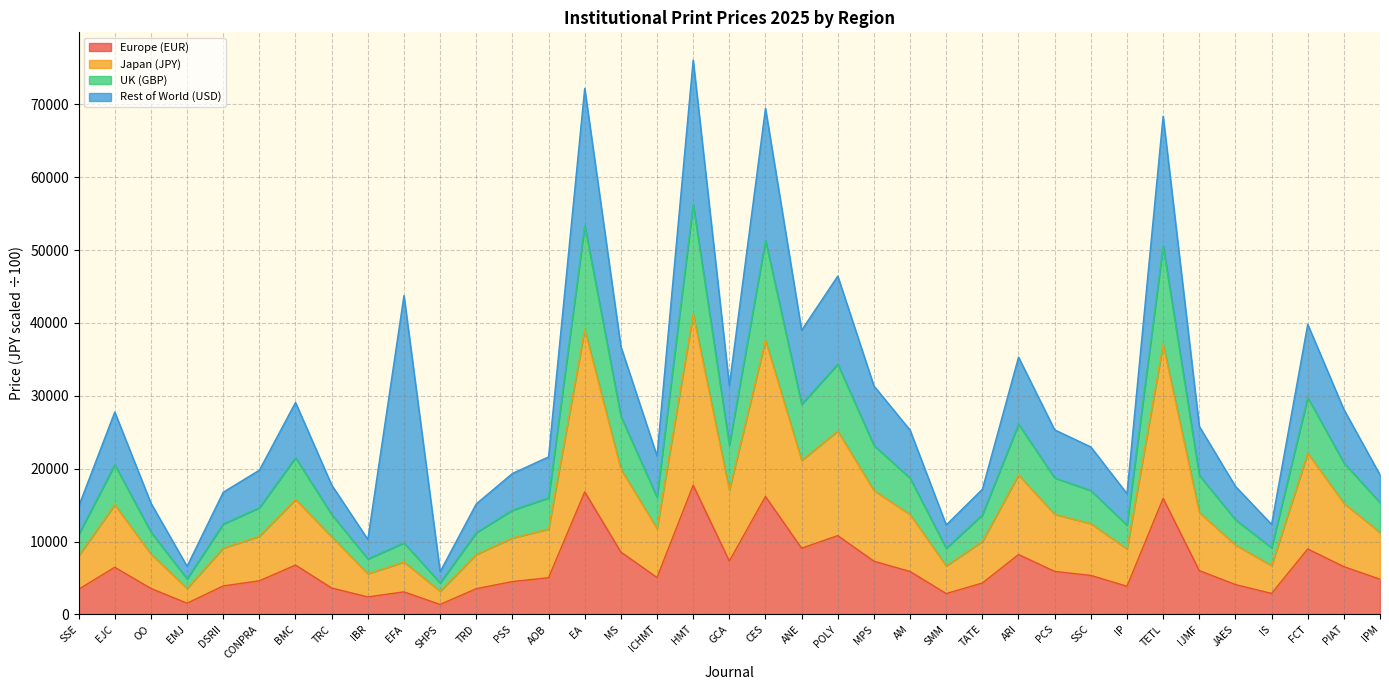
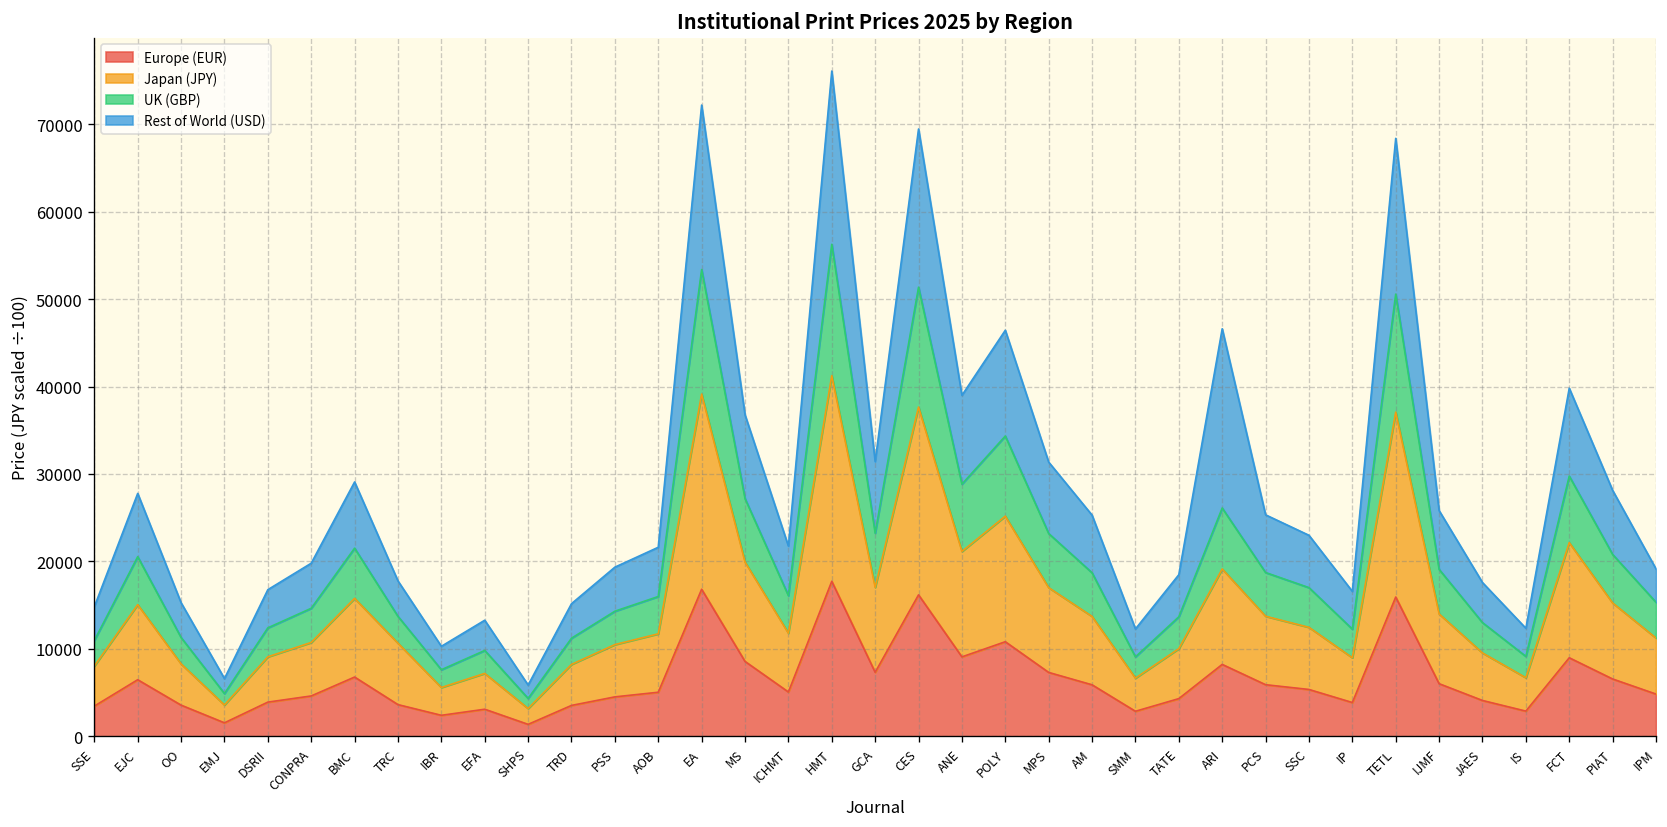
  {
    "Europe (EUR)": {
      "SSE": 3000,
      "EJC": 6000,
      "OO": 4000,
      "EMJ": 2000,
      "DSRII": 4000,
      "CONPRA": 5000,
      "BMC": 7000,
      "TRC": 4000,
      "IBR": 2000,
      "EFA": 3000,
      "SHPS": 1000,
      "TRD": 4000,
      "PSS": 5000,
      "AOB": 5000,
      "EA": 17000,
      "MS": 9000,
      "ICHMT": 5000,
      "HMT": 18000,
      "GCA": 7000,
      "CES": 16000,
      "ANE": 9000,
      "POLY": 11000,
      "MPS": 7000,
      "AM": 6000,
      "SMM": 3000,
      "TATE": 4000,
      "ARI": 8000,
      "PCS": 6000,
      "SSC": 5000,
      "IP": 4000,
      "TETL": 16000,
      "IJMF": 6000,
      "JAES": 4000,
      "IS": 3000,
      "FCT": 9000,
      "PIAT": 7000,
      "IPM": 5000
    },
    "Japan (JPY)": {
      "SSE": 5000,
      "EJC": 9000,
      "OO": 5000,
      "EMJ": 2000,
      "DSRII": 5000,
      "CONPRA": 6000,
      "BMC": 9000,
      "TRC": 7000,
      "IBR": 3000,
      "EFA": 4000,
      "SHPS": 2000,
      "TRD": 5000,
      "PSS": 6000,
      "AOB": 7000,
      "EA": 22000,
      "MS": 11000,
      "ICHMT": 7000,
      "HMT": 24000,
      "GCA": 10000,
      "CES": 21000,
      "ANE": 12000,
      "POLY": 14000,
      "MPS": 10000,
      "AM": 8000,
      "SMM": 4000,
      "TATE": 6000,
      "ARI": 11000,
      "PCS": 8000,
      "SSC": 7000,
      "IP": 5000,
      "TETL": 21000,
      "IJMF": 8000,
      "JAES": 5000,
      "IS": 4000,
      "FCT": 13000,
      "PIAT": 9000,
      "IPM": 6000
    },
    "UK (GBP)": {
      "SSE": 3000,
      "EJC": 5000,
      "OO": 3000,
      "EMJ": 1000,
      "DSRII": 3000,
      "CONPRA": 4000,
      "BMC": 6000,
      "TRC": 3000,
      "IBR": 2000,
      "EFA": 3000,
      "SHPS": 1000,
      "TRD": 3000,
      "PSS": 4000,
      "AOB": 4000,
      "EA": 14000,
      "MS": 7000,
      "ICHMT": 4000,
      "HMT": 15000,
      "GCA": 6000,
      "CES": 14000,
      "ANE": 8000,
      "POLY": 9000,
      "MPS": 6000,
      "AM": 5000,
      "SMM": 2000,
      "TATE": 4000,
      "ARI": 7000,
      "PCS": 5000,
      "SSC": 5000,
      "IP": 3000,
      "TETL": 13000,
      "IJMF": 5000,
      "JAES": 3000,
      "IS": 2000,
      "FCT": 8000,
      "PIAT": 6000,
      "IPM": 4000
    },
    "Rest of World (USD)": {
      "SSE": 4000,
      "EJC": 7000,
      "OO": 4000,
      "EMJ": 2000,
      "DSRII": 4000,
      "CONPRA": 5000,
      "BMC": 8000,
      "TRC": 4000,
      "IBR": 3000,
-     "EFA": 34000,
+     "EFA": 3000,
      "SHPS": 2000,
      "TRD": 4000,
      "PSS": 5000,
      "AOB": 6000,
      "EA": 19000,
      "MS": 10000,
      "ICHMT": 6000,
      "HMT": 20000,
      "GCA": 8000,
      "CES": 18000,
      "ANE": 10000,
      "POLY": 12000,
      "MPS": 8000,
      "AM": 7000,
      "SMM": 3000,
-     "TATE": 4000,
-     "ARI": 9000,
+     "TATE": 5000,
+     "ARI": 21000,
      "PCS": 7000,
      "SSC": 6000,
      "IP": 4000,
      "TETL": 18000,
      "IJMF": 7000,
      "JAES": 5000,
      "IS": 3000,
      "FCT": 10000,
      "PIAT": 7000,
      "IPM": 4000
    }
  }
